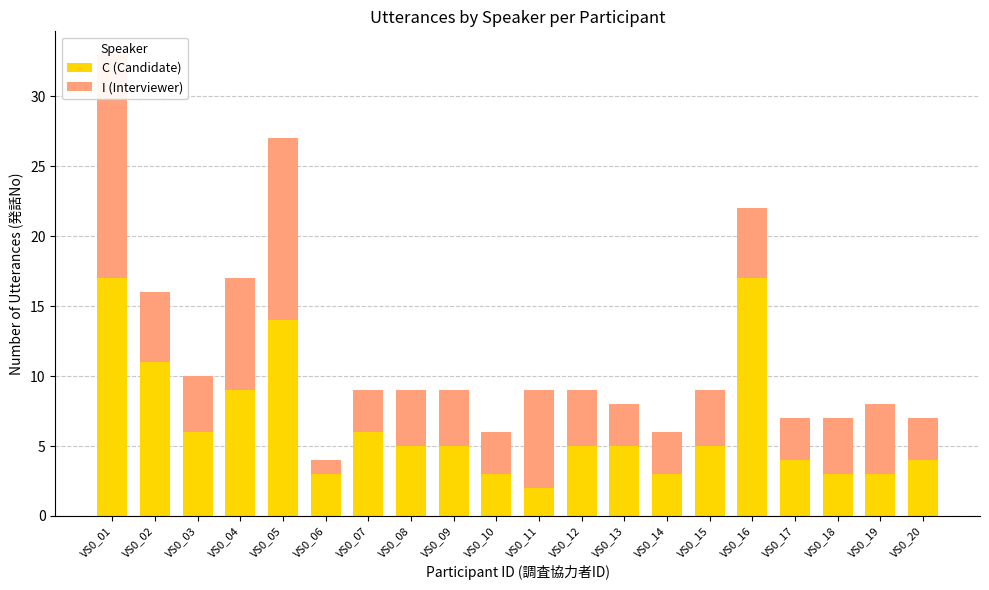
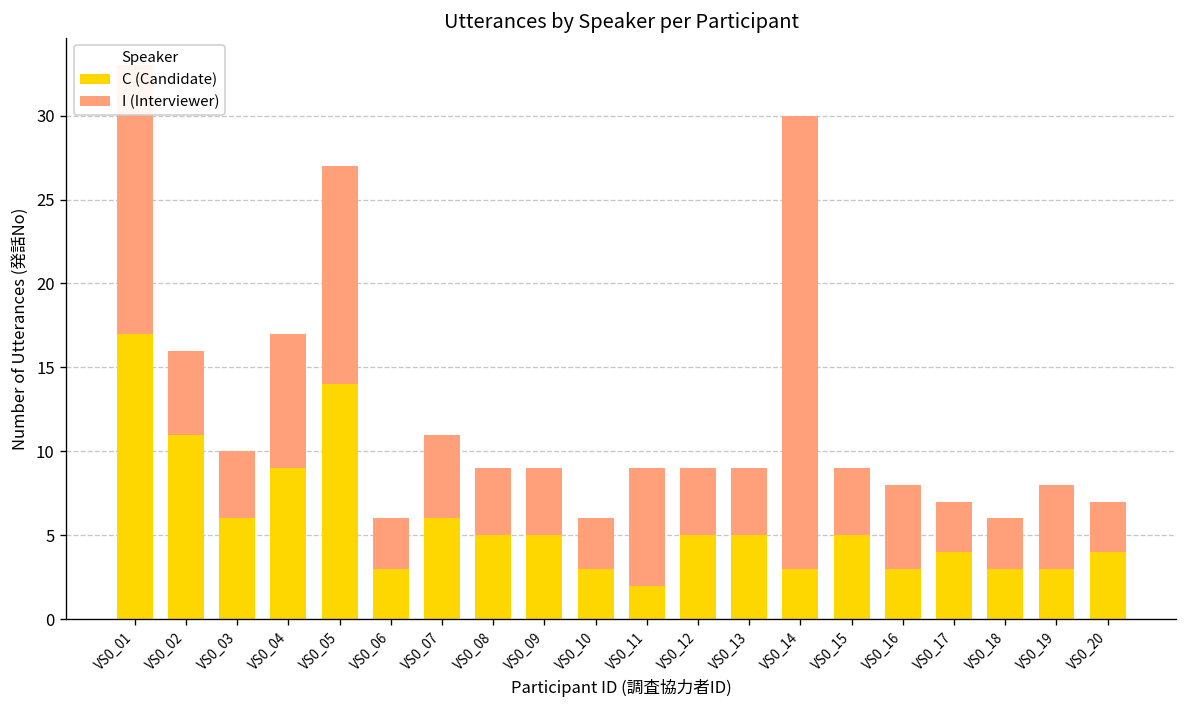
  {
    "C (Candidate)": {
      "VS0_01": 17,
      "VS0_02": 11,
      "VS0_03": 6,
      "VS0_04": 9,
      "VS0_05": 14,
      "VS0_06": 3,
      "VS0_07": 6,
      "VS0_08": 5,
      "VS0_09": 5,
      "VS0_10": 3,
      "VS0_11": 2,
      "VS0_12": 5,
      "VS0_13": 5,
      "VS0_14": 3,
      "VS0_15": 5,
-     "VS0_16": 17,
+     "VS0_16": 3,
      "VS0_17": 4,
      "VS0_18": 3,
      "VS0_19": 3,
      "VS0_20": 4
    },
    "I (Interviewer)": {
      "VS0_02": 5,
      "VS0_03": 4,
      "VS0_04": 8,
      "VS0_05": 13,
-     "VS0_06": 1,
-     "VS0_07": 3,
+     "VS0_06": 3,
+     "VS0_07": 5,
      "VS0_08": 4,
      "VS0_09": 4,
      "VS0_10": 3,
      "VS0_11": 7,
      "VS0_12": 4,
-     "VS0_13": 3,
-     "VS0_14": 3,
+     "VS0_13": 4,
+     "VS0_14": 27,
      "VS0_15": 4,
      "VS0_16": 5,
      "VS0_17": 3,
-     "VS0_18": 4,
+     "VS0_18": 3,
      "VS0_19": 5,
      "VS0_20": 3
    }
  }
